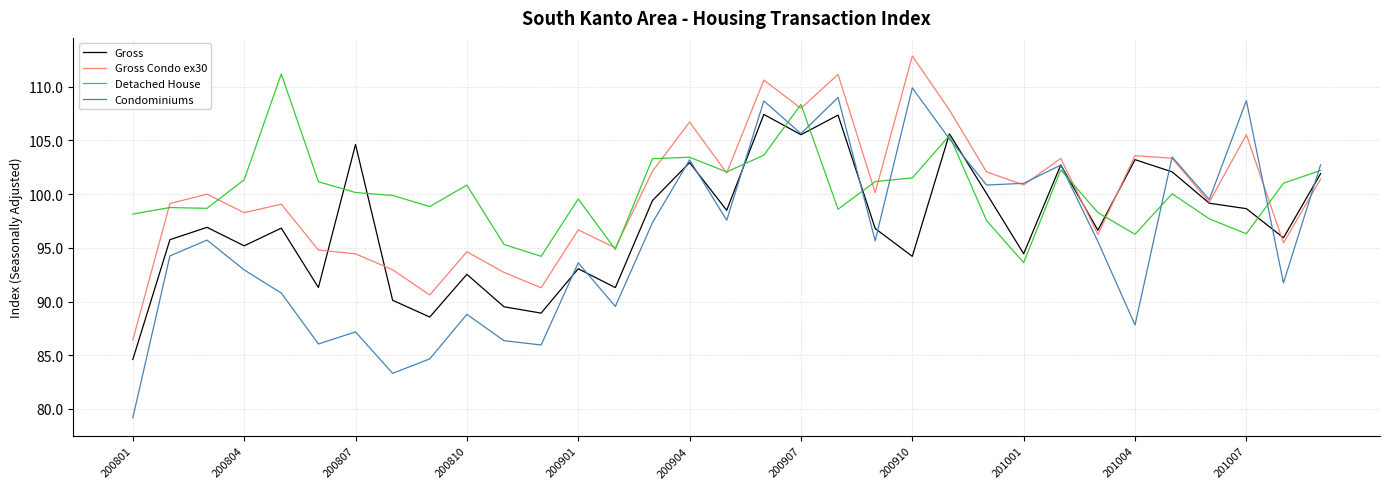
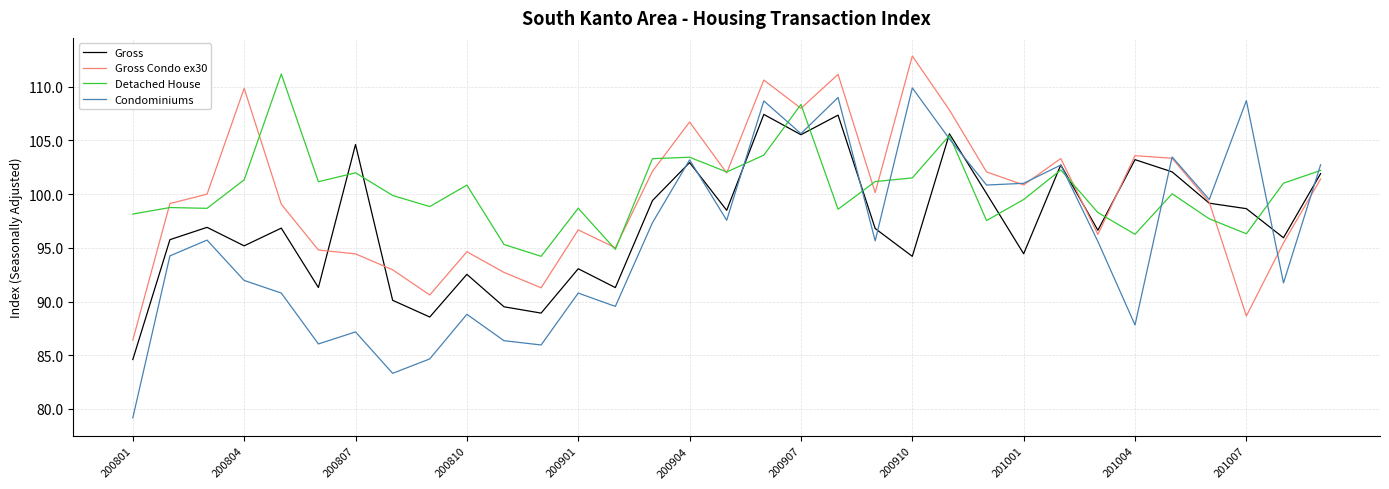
  {
    "Gross": {
      "200801": 84.6,
      "200804": 95.2,
      "200807": 104.6,
      "200810": 92.5,
      "200901": 93.0,
      "200904": 102.9,
      "200910": 94.2,
      "201001": 94.4,
      "201004": 103.2,
      "201007": 98.6
    },
    "Gross Condo ex30": {
      "200801": 86.4,
-     "200804": 98.3,
+     "200804": 109.8,
      "200807": 94.4,
      "200810": 94.6,
      "200901": 96.7,
      "200904": 106.7,
      "200907": 108.0,
      "200910": 112.8,
      "201004": 103.6,
-     "201007": 105.5
+     "201007": 88.6
    },
    "Detached House": {
      "200801": 98.1,
      "200804": 101.3,
-     "200807": 100.1,
+     "200807": 102.0,
      "200810": 100.8,
-     "200901": 99.5,
+     "200901": 98.7,
      "200904": 103.4,
      "200907": 108.3,
      "200910": 101.5,
-     "201001": 93.6,
+     "201001": 99.5,
      "201004": 96.3,
      "201007": 96.3
    },
    "Condominiums": {
      "200801": 79.2,
-     "200804": 92.9,
+     "200804": 92.0,
      "200807": 87.2,
      "200810": 88.8,
-     "200901": 93.6,
+     "200901": 90.8,
      "200904": 103.2,
      "200910": 109.9,
      "201004": 87.8,
      "201007": 108.7
    }
  }
